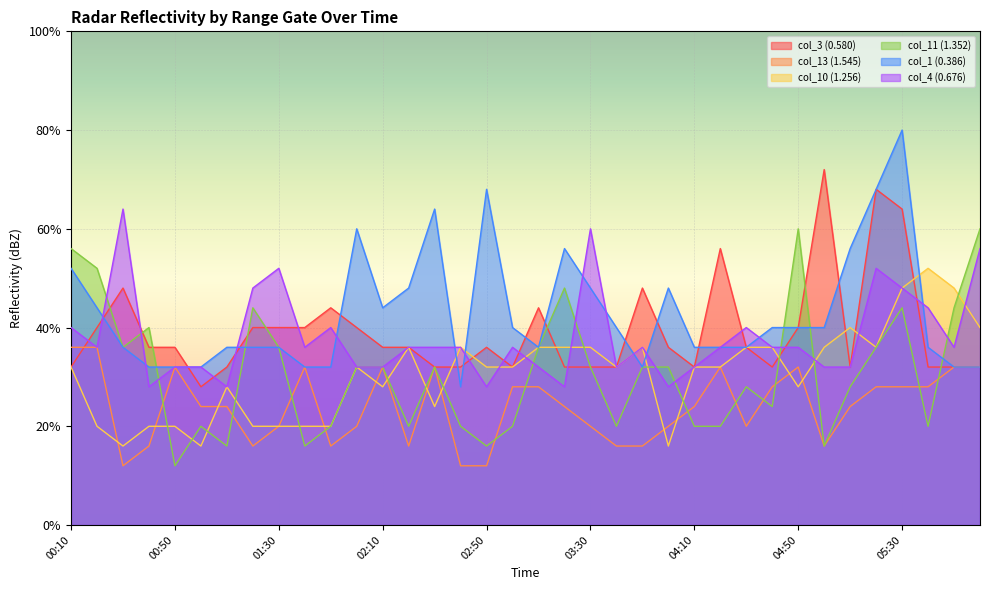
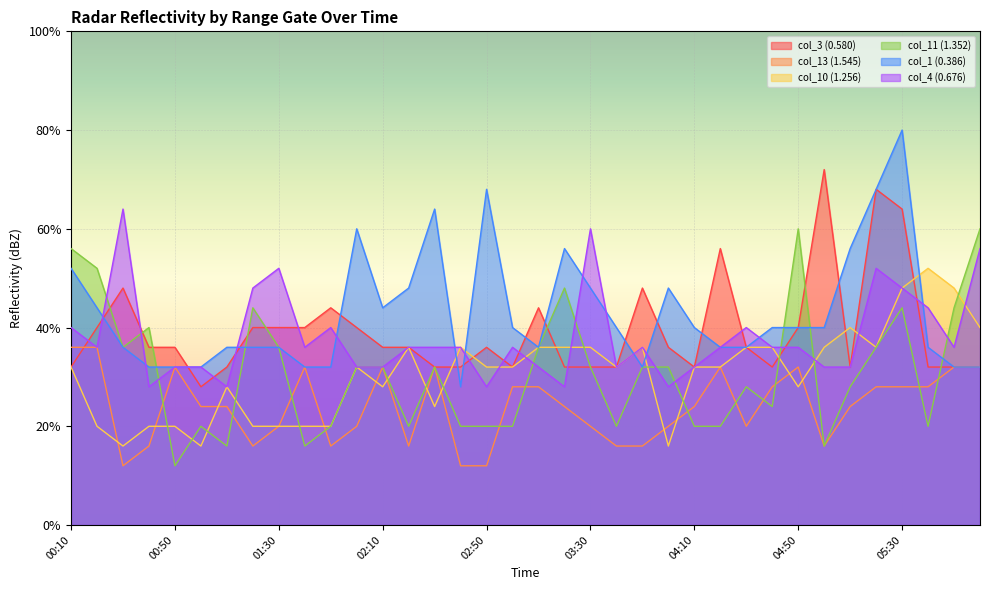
  {
    "col_11 (1.352)": {
      "00:10": "56%",
      "00:50": "12%",
-     "02:50": "16%",
+     "02:50": "20%",
      "04:10": "20%",
      "04:50": "60%",
      "05:30": "44%"
    },
    "col_1 (0.386)": {
      "00:10": "52%",
      "02:10": "44%",
      "02:50": "68%",
      "03:30": "48%",
-     "04:10": "36%",
+     "04:10": "40%",
      "05:30": "80%"
    },
    "col_4 (0.676)": {
      "00:10": "40%",
      "01:30": "52%",
      "02:50": "28%",
      "03:30": "60%",
      "04:50": "36%"
    }
  }
